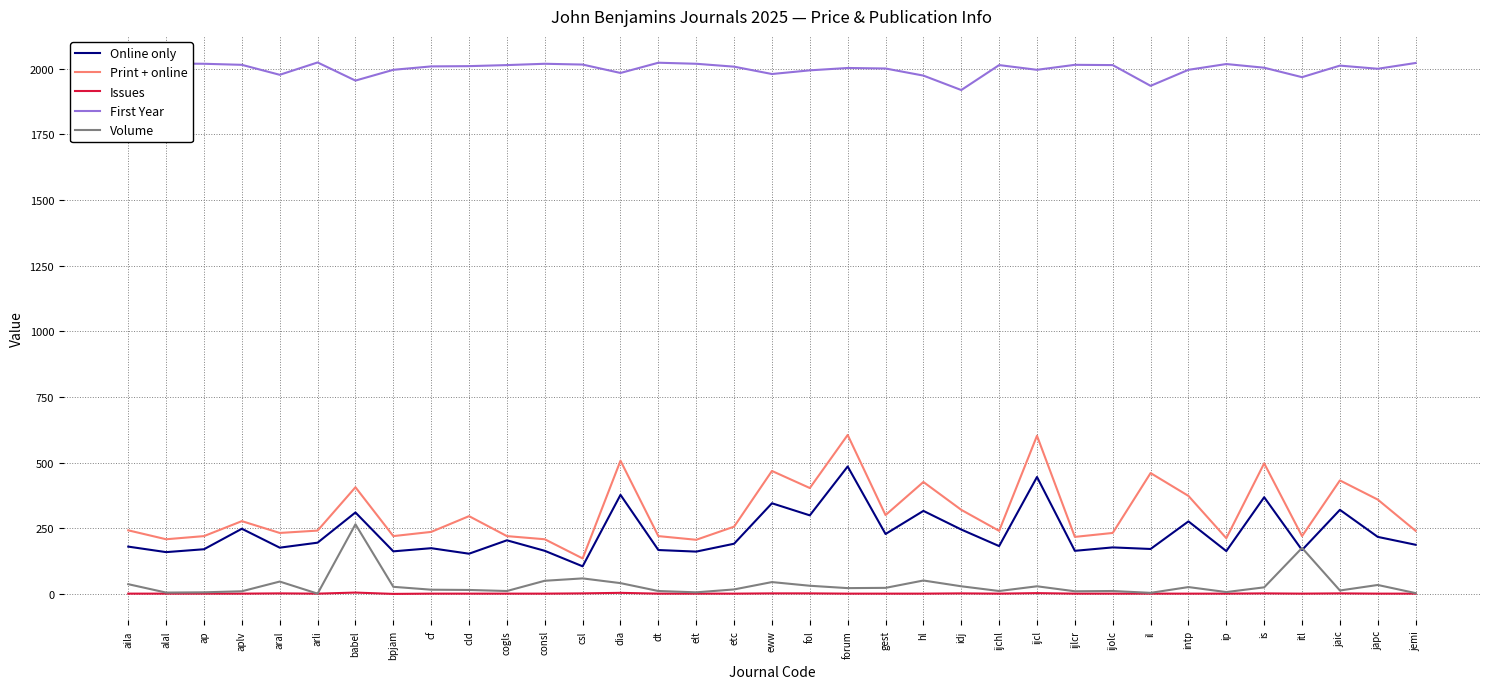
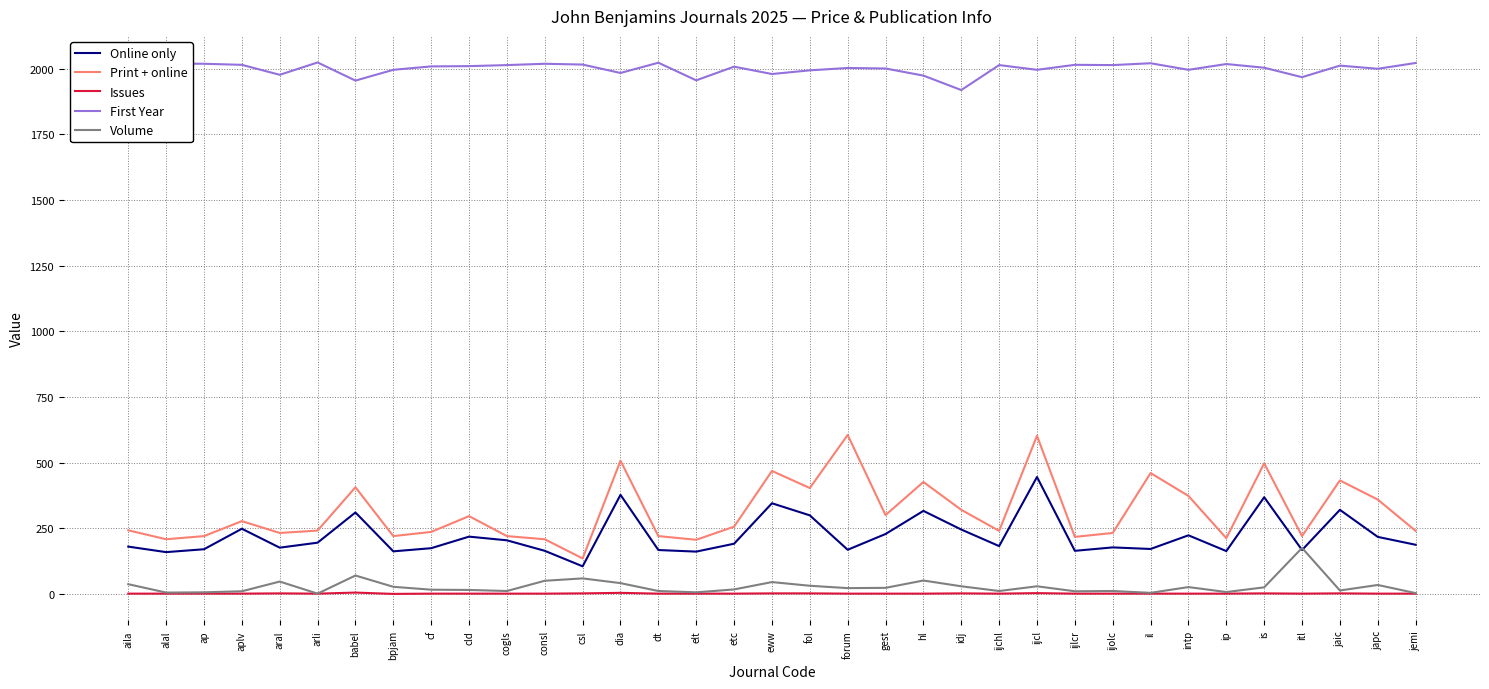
  {
    "Online only": {
      "aila": 180,
      "alal": 160,
      "ap": 170,
      "aplv": 250,
      "aral": 180,
      "arli": 200,
      "babel": 310,
      "bpjam": 160,
      "cf": 180,
-     "cld": 150,
+     "cld": 220,
      "cogls": 210,
      "consl": 170,
      "csl": 110,
      "dia": 380,
      "dt": 170,
      "elt": 160,
      "etc": 190,
      "eww": 350,
      "fol": 300,
-     "forum": 490,
+     "forum": 170,
      "gest": 230,
      "hl": 320,
      "idj": 250,
      "ijchl": 180,
      "ijcl": 450,
      "ijlcr": 170,
      "ijolc": 180,
      "il": 170,
-     "intp": 280,
+     "intp": 220,
      "ip": 160,
      "is": 370,
      "jaic": 320,
      "japc": 220,
      "jemi": 190
    },
    "Print + online": {
      "aila": 240,
      "alal": 210,
      "ap": 220,
      "aplv": 280,
      "aral": 230,
      "arli": 240,
      "babel": 410,
      "bpjam": 220,
      "cf": 240,
      "cld": 300,
      "cogls": 220,
      "consl": 210,
      "csl": 140,
      "dia": 510,
      "dt": 220,
      "elt": 210,
      "etc": 260,
      "eww": 470,
      "fol": 400,
      "forum": 610,
      "gest": 300,
      "hl": 430,
      "idj": 320,
      "ijchl": 240,
      "ijcl": 600,
      "ijlcr": 220,
      "ijolc": 230,
      "il": 460,
      "intp": 370,
      "ip": 210,
      "is": 500,
      "itl": 220,
      "jaic": 430,
      "japc": 360,
      "jemi": 240
    },
    "Issues": {
      "aila": 0,
      "aral": 0,
      "babel": 10,
      "bpjam": 0,
      "cf": 0,
      "cld": 0,
      "cogls": 0,
      "consl": 0,
      "csl": 0,
      "dia": 10,
      "dt": 0,
      "etc": 0,
      "eww": 0,
      "fol": 0,
      "forum": 0,
      "gest": 0,
      "hl": 0,
      "idj": 0,
      "ijchl": 0,
      "ijcl": 0,
      "ijolc": 0,
      "intp": 0,
      "is": 0,
      "itl": 0,
      "jaic": 0,
      "japc": 0
    },
    "First Year": {
      "ap": 2020,
      "aplv": 2020,
      "aral": 1980,
      "arli": 2020,
      "babel": 1960,
      "bpjam": 2000,
      "cf": 2010,
      "cld": 2010,
      "cogls": 2010,
      "consl": 2020,
      "csl": 2020,
      "dia": 1980,
      "dt": 2020,
-     "elt": 2020,
+     "elt": 1960,
      "etc": 2010,
      "eww": 1980,
      "fol": 1990,
      "forum": 2000,
      "gest": 2000,
      "hl": 1970,
      "idj": 1920,
      "ijchl": 2010,
      "ijcl": 2000,
      "ijlcr": 2020,
      "ijolc": 2010,
-     "il": 1940,
+     "il": 2020,
      "intp": 2000,
      "ip": 2020,
      "is": 2000,
      "itl": 1970,
      "jaic": 2010,
      "japc": 2000,
      "jemi": 2020
    },
    "Volume": {
      "aila": 40,
      "aral": 50,
-     "babel": 270,
+     "babel": 70,
      "bpjam": 30,
      "cf": 20,
      "cld": 20,
      "cogls": 10,
      "consl": 50,
      "csl": 60,
      "dia": 40,
      "dt": 10,
      "etc": 20,
      "eww": 50,
      "fol": 30,
      "forum": 20,
      "gest": 20,
      "hl": 50,
      "idj": 30,
      "ijchl": 10,
      "ijcl": 30,
      "ijolc": 10,
      "intp": 30,
      "is": 30,
      "jaic": 10,
      "japc": 40
    }
  }
